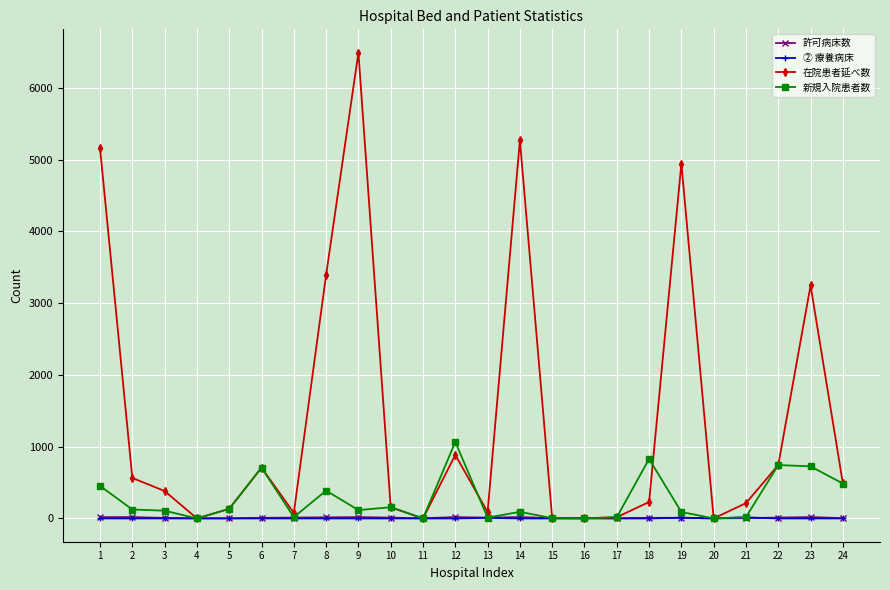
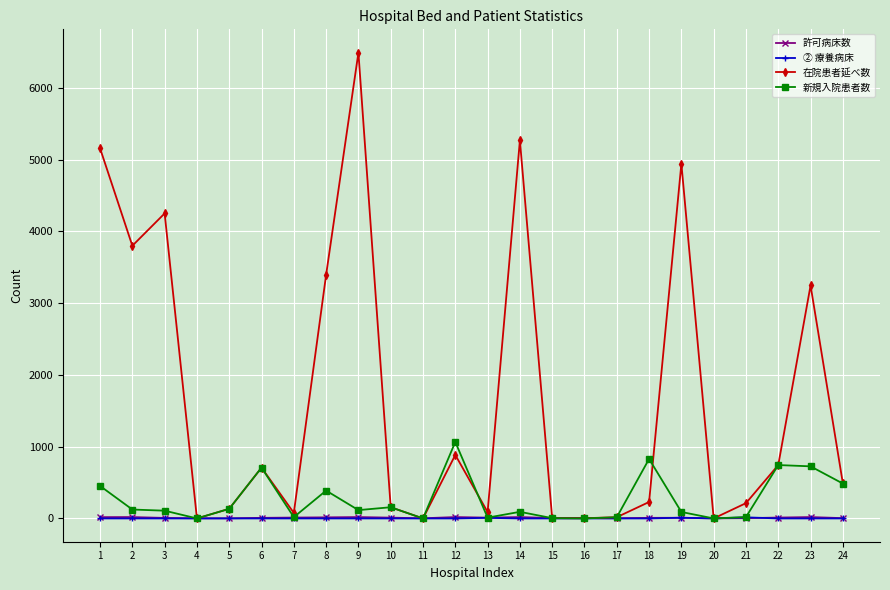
  {
    "在院患者延べ数": {
      "1": 5200,
-     "2": 600,
-     "3": 400,
+     "2": 3800,
+     "3": 4300,
      "7": 100,
      "8": 3400,
      "9": 6500,
      "12": 900,
      "13": 100,
      "14": 5300,
      "18": 200,
      "19": 4900,
      "21": 200,
      "23": 3200
    },
    "新規入院患者数": {
      "1": 500,
      "2": 100,
      "3": 100,
      "8": 400,
      "9": 100,
      "12": 1100,
      "14": 100,
      "18": 800,
      "19": 100,
      "23": 700
    }
  }
